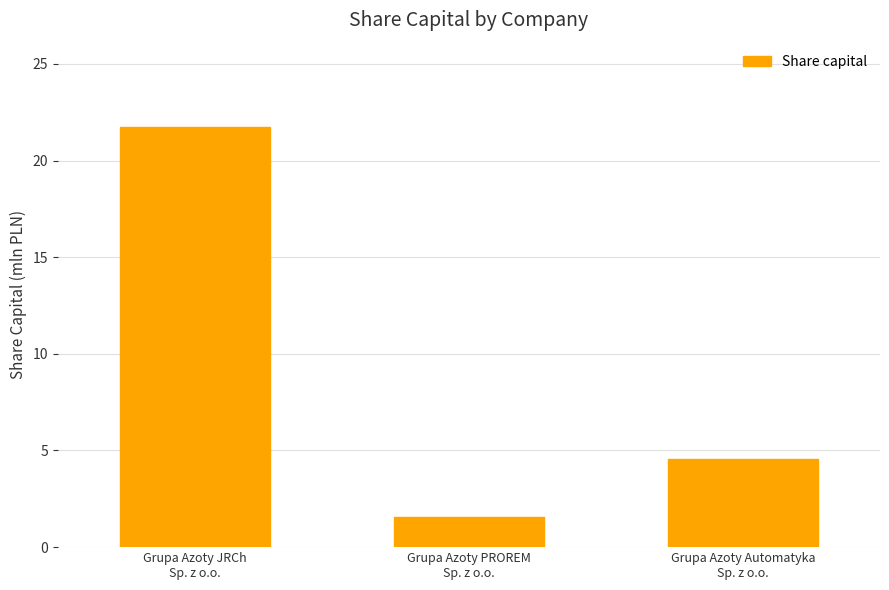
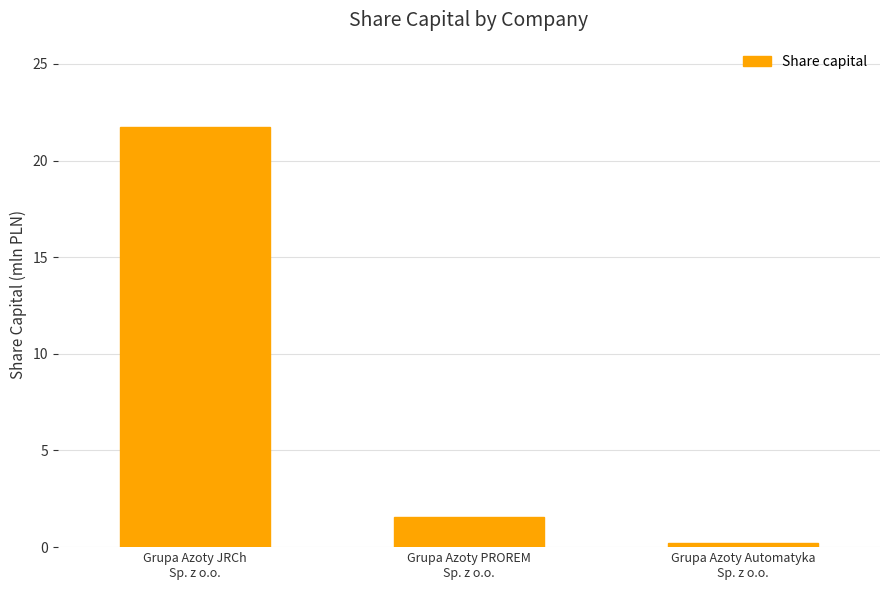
  {
    "Grupa Azoty JRCh Sp. z o.o.": 21.7,
    "Grupa Azoty PROREM Sp. z o.o.": 1.6,
-   "Grupa Azoty Automatyka Sp. z o.o.": 4.5
+   "Grupa Azoty Automatyka Sp. z o.o.": 0.2
  }
